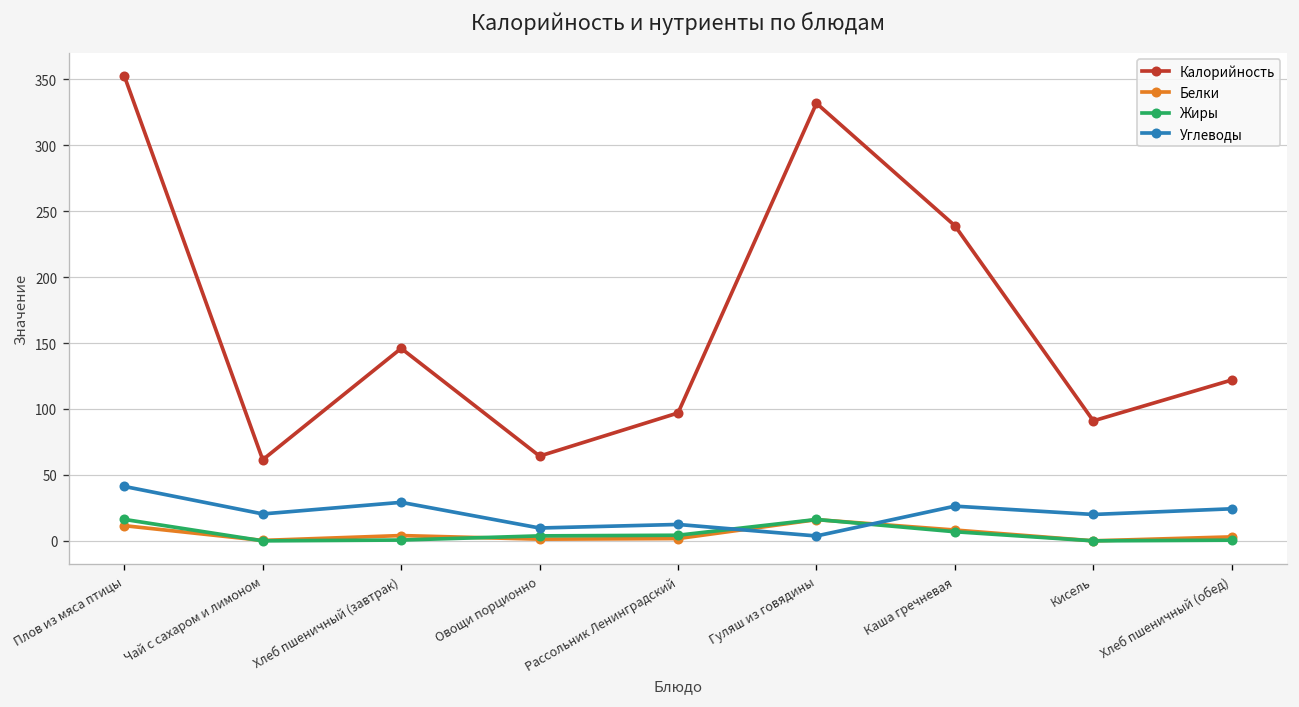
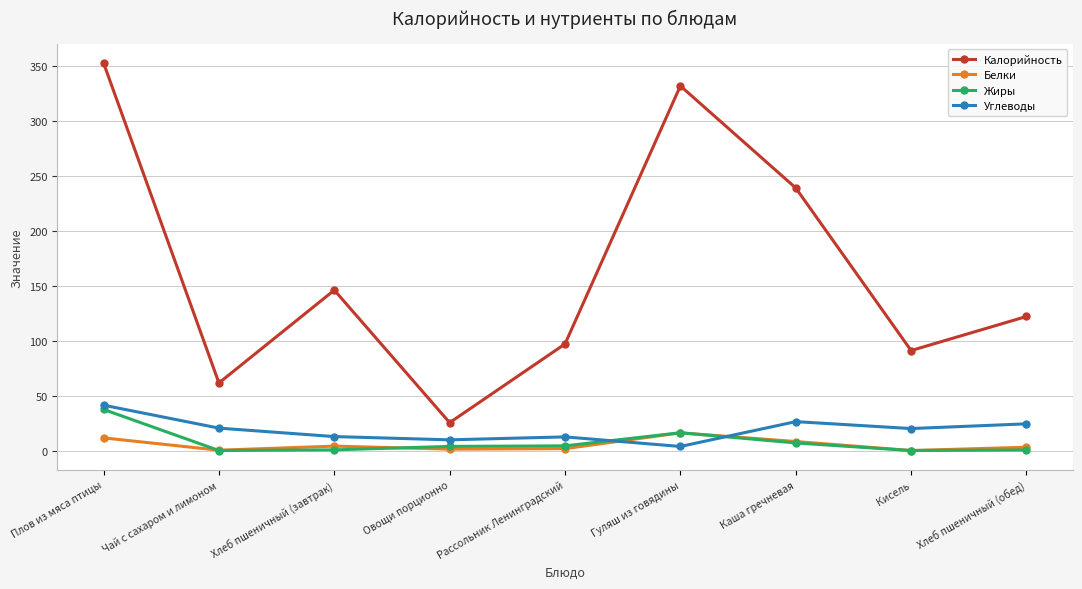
  {
    "Калорийность": {
      "Плов из мяса птицы": 353,
      "Чай с сахаром и лимоном": 62,
      "Хлеб пшеничный (завтрак)": 146,
-     "Овощи порционно": 64,
+     "Овощи порционно": 25,
      "Рассольник Ленинградский": 97,
      "Гуляш из говядины": 332,
      "Каша гречневая": 239,
      "Кисель": 91,
      "Хлеб пшеничный (обед)": 122
    },
    "Белки": {
      "Плов из мяса птицы": 12,
      "Хлеб пшеничный (завтрак)": 4,
      "Овощи порционно": 1,
      "Рассольник Ленинградский": 2,
      "Хлеб пшеничный (обед)": 3
    },
    "Жиры": {
-     "Плов из мяса птицы": 16,
+     "Плов из мяса птицы": 37,
      "Хлеб пшеничный (завтрак)": 1,
      "Овощи порционно": 4,
      "Рассольник Ленинградский": 4,
      "Хлеб пшеничный (обед)": 1
    },
    "Углеводы": {
      "Плов из мяса птицы": 41,
      "Чай с сахаром и лимоном": 20,
-     "Хлеб пшеничный (завтрак)": 29,
+     "Хлеб пшеничный (завтрак)": 13,
      "Овощи порционно": 10,
      "Рассольник Ленинградский": 12,
      "Гуляш из говядины": 4,
      "Каша гречневая": 26,
      "Кисель": 20,
      "Хлеб пшеничный (обед)": 24
    }
  }
